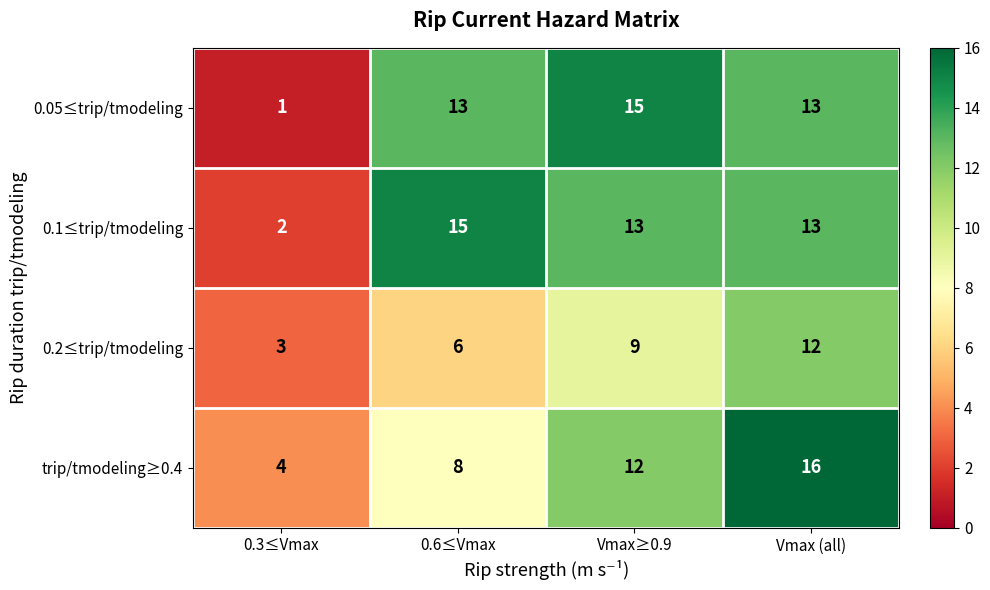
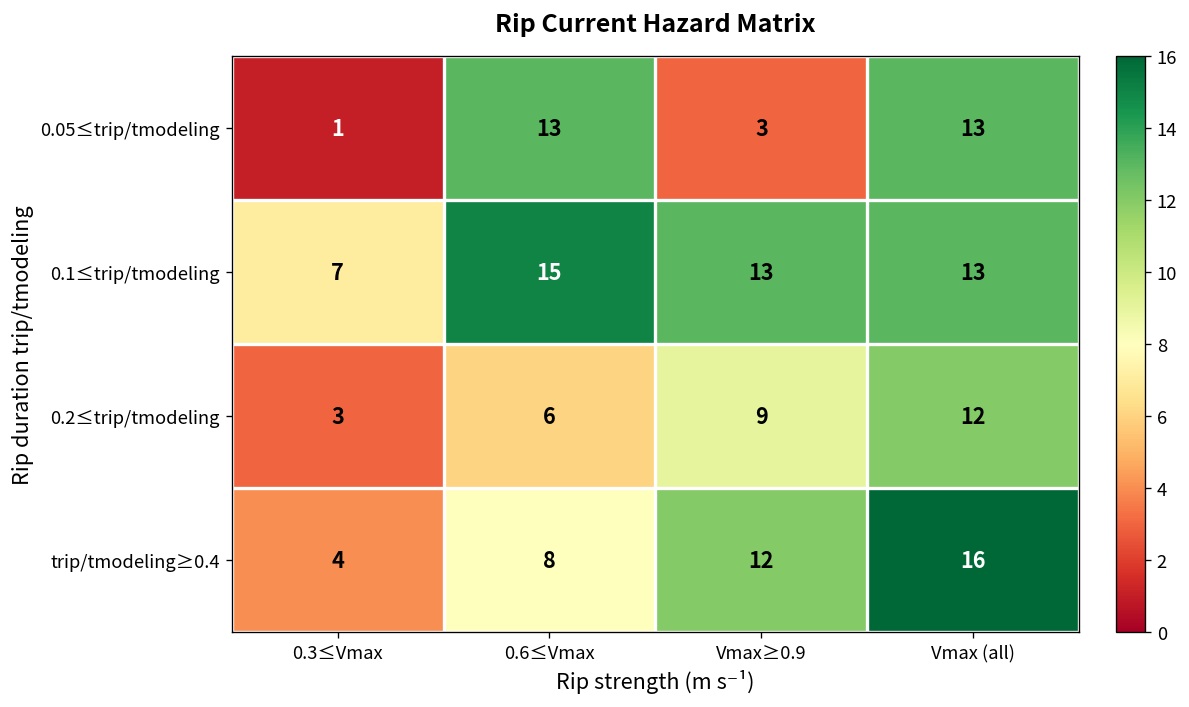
  {
    "0.05≤trip/tmodeling": {
      "0.3≤Vmax": 1,
      "0.6≤Vmax": 13,
-     "Vmax≥0.9": 15,
+     "Vmax≥0.9": 3,
      "Vmax (all)": 13
    },
    "0.1≤trip/tmodeling": {
-     "0.3≤Vmax": 2,
+     "0.3≤Vmax": 7,
      "0.6≤Vmax": 15,
      "Vmax≥0.9": 13,
      "Vmax (all)": 13
    },
    "0.2≤trip/tmodeling": {
      "0.3≤Vmax": 3,
      "0.6≤Vmax": 6,
      "Vmax≥0.9": 9,
      "Vmax (all)": 12
    },
    "trip/tmodeling≥0.4": {
      "0.3≤Vmax": 4,
      "0.6≤Vmax": 8,
      "Vmax≥0.9": 12,
      "Vmax (all)": 16
    }
  }
